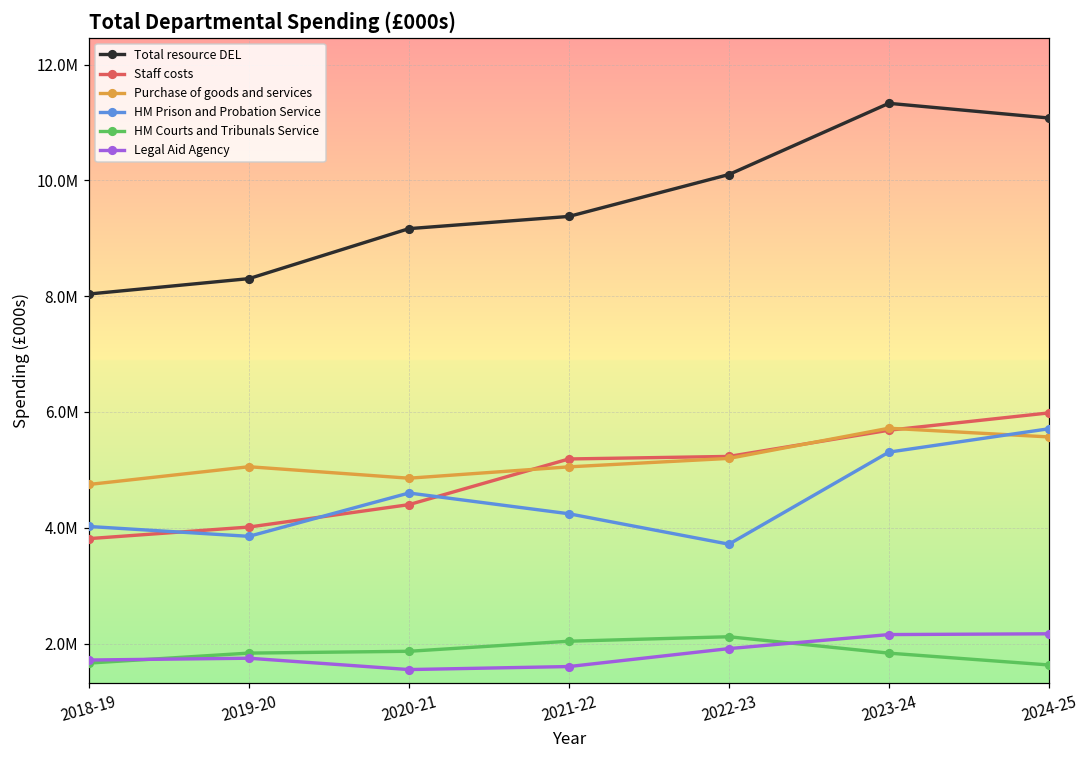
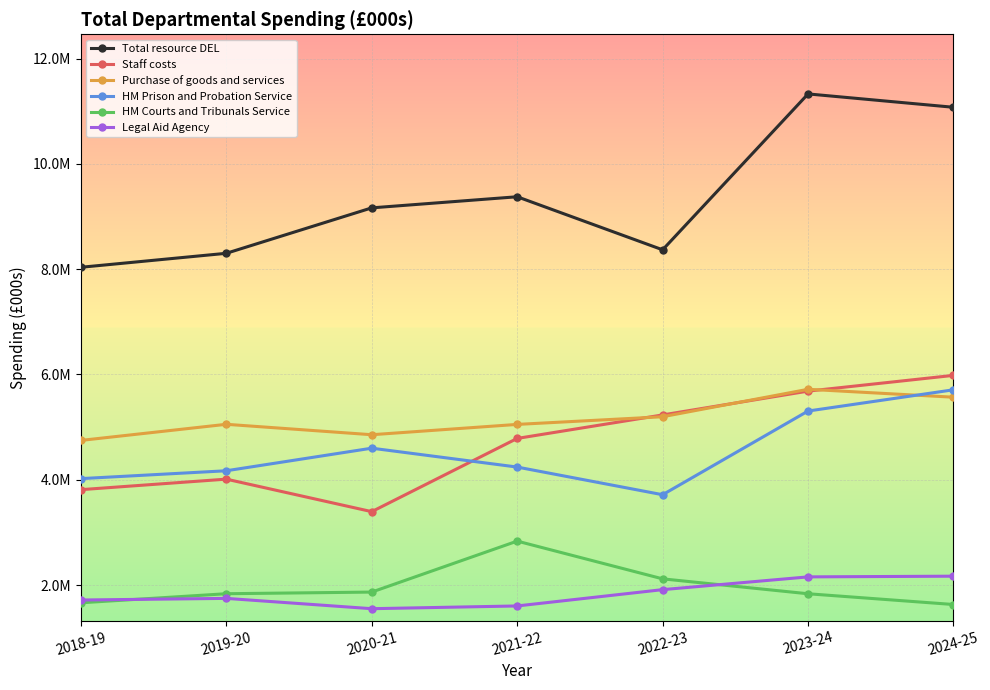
  {
    "Total resource DEL": {
      "2018-19": 8000000,
      "2019-20": 8300000,
      "2020-21": 9200000,
      "2021-22": 9400000,
-     "2022-23": 10100000,
+     "2022-23": 8400000,
      "2023-24": 11300000,
      "2024-25": 11100000
    },
    "Staff costs": {
      "2018-19": 3800000,
      "2019-20": 4000000,
-     "2020-21": 4400000,
-     "2021-22": 5200000,
+     "2020-21": 3400000,
+     "2021-22": 4800000,
      "2024-25": 6000000
    },
    "Purchase of goods and services": {
      "2018-19": 4700000,
      "2019-20": 5100000,
      "2020-21": 4900000,
      "2021-22": 5100000,
      "2024-25": 5600000
    },
    "HM Prison and Probation Service": {
      "2018-19": 4000000,
-     "2019-20": 3900000,
+     "2019-20": 4200000,
      "2020-21": 4600000,
      "2021-22": 4200000,
      "2022-23": 3700000,
      "2023-24": 5300000,
      "2024-25": 5700000
    },
    "HM Courts and Tribunals Service": {
      "2018-19": 1700000,
      "2019-20": 1800000,
      "2020-21": 1900000,
-     "2021-22": 2000000,
+     "2021-22": 2800000,
      "2022-23": 2100000,
      "2023-24": 1800000,
      "2024-25": 1600000
    },
    "Legal Aid Agency": {
      "2018-19": 1700000,
      "2019-20": 1700000,
      "2020-21": 1600000,
      "2021-22": 1600000,
      "2022-23": 1900000,
      "2023-24": 2200000,
      "2024-25": 2200000
    }
  }
